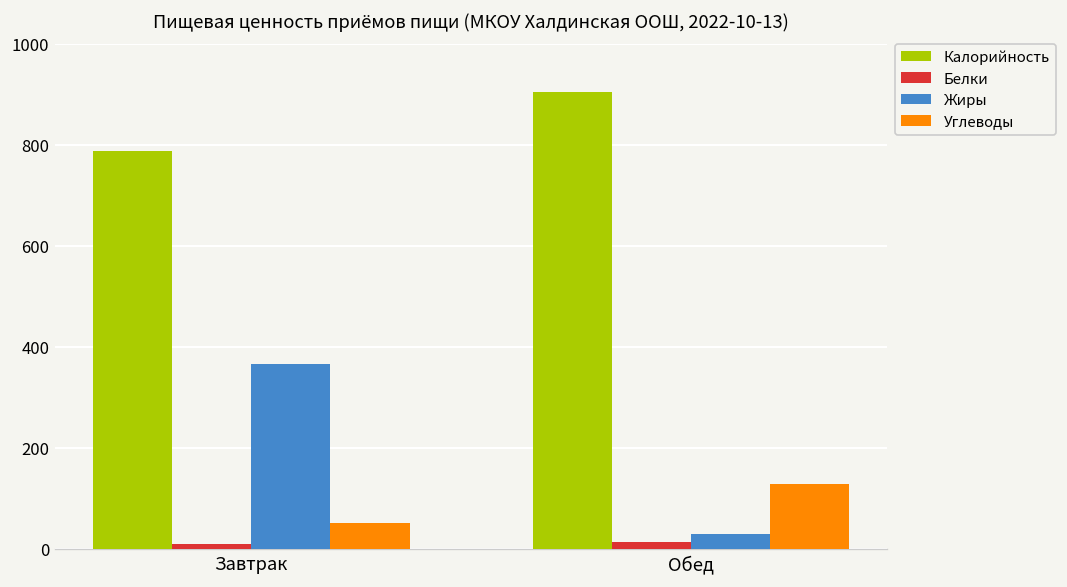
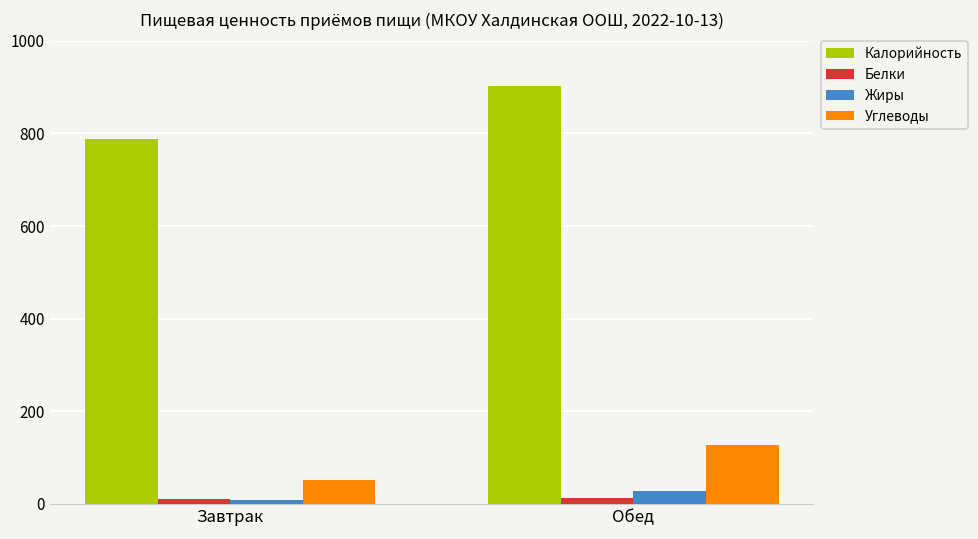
  {
    "Калорийность": {
      "Завтрак": 790,
      "Обед": 900
    },
    "Белки": {
      "Завтрак": 10,
      "Обед": 10
    },
    "Жиры": {
-     "Завтрак": 370,
+     "Завтрак": 10,
      "Обед": 30
    },
    "Углеводы": {
      "Завтрак": 50,
      "Обед": 130
    }
  }
